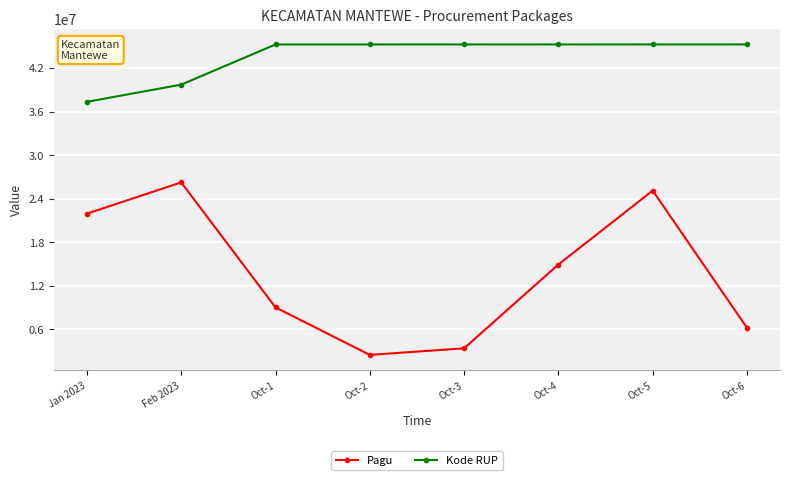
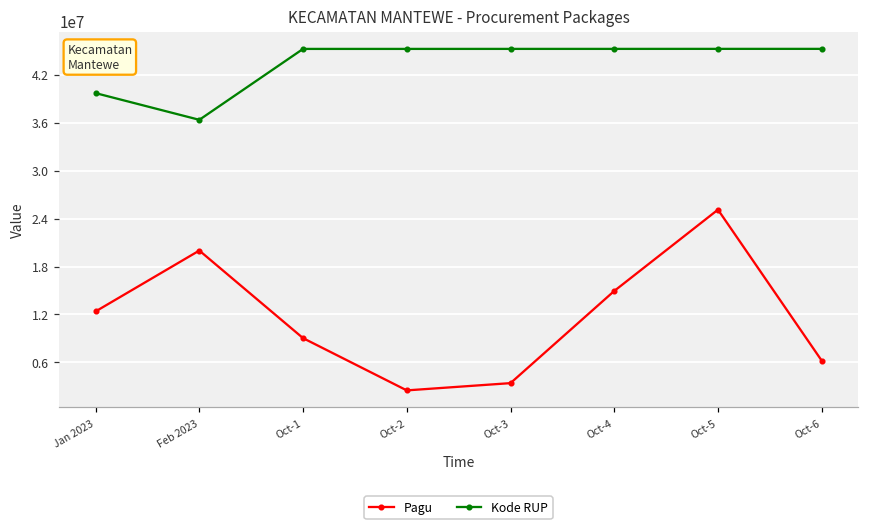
  {
    "Pagu": {
-     "Jan 2023": 22000000,
-     "Feb 2023": 26000000,
+     "Jan 2023": 12000000,
+     "Feb 2023": 20000000,
      "Oct-1": 9000000,
      "Oct-2": 3000000,
      "Oct-3": 3000000,
      "Oct-4": 15000000,
      "Oct-5": 25000000,
      "Oct-6": 6000000
    },
    "Kode RUP": {
-     "Jan 2023": 37000000,
-     "Feb 2023": 40000000,
+     "Jan 2023": 40000000,
+     "Feb 2023": 36000000,
      "Oct-1": 45000000,
      "Oct-2": 45000000,
      "Oct-3": 45000000,
      "Oct-4": 45000000,
      "Oct-5": 45000000,
      "Oct-6": 45000000
    }
  }
